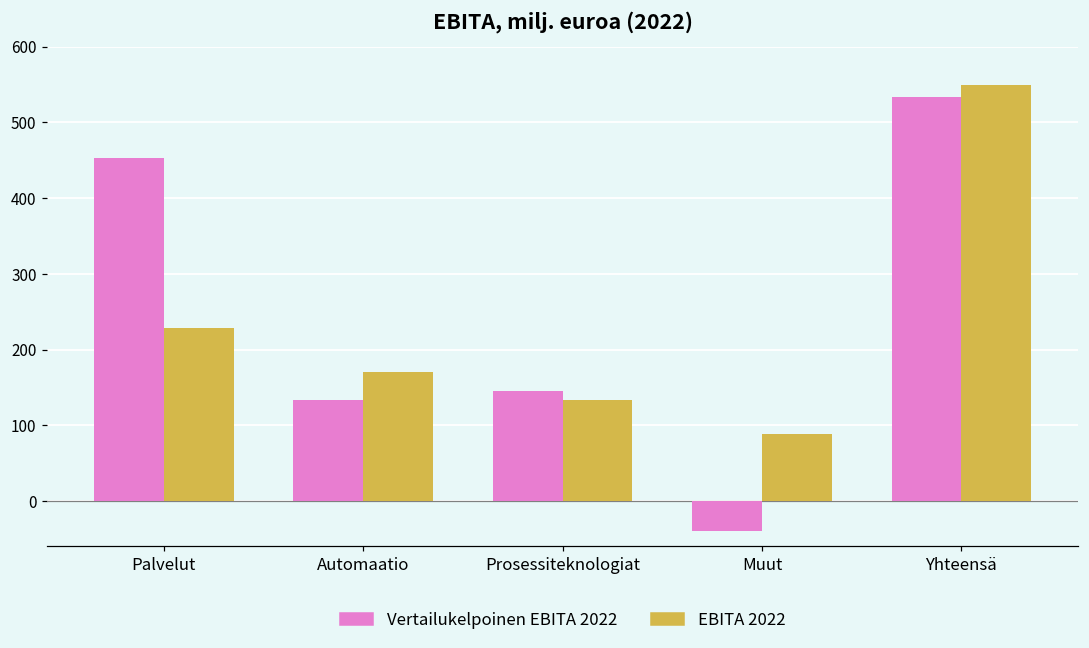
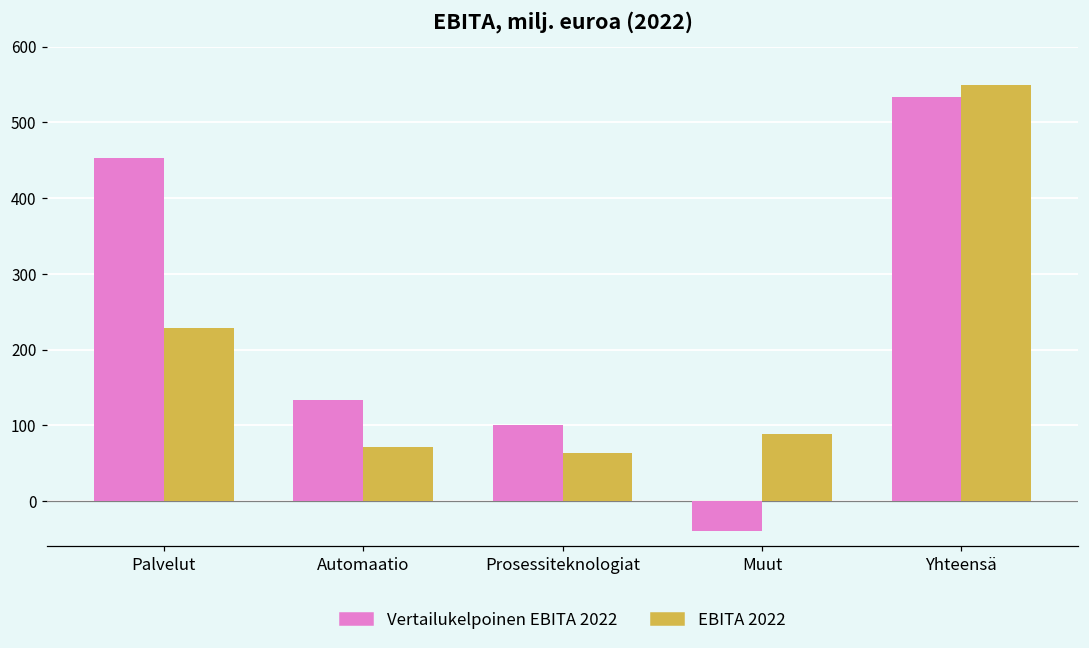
  {
    "Vertailukelpoinen EBITA 2022": {
      "Palvelut": 450,
      "Automaatio": 130,
-     "Prosessiteknologiat": 150,
+     "Prosessiteknologiat": 100,
      "Muut": -40,
      "Yhteensä": 530
    },
    "EBITA 2022": {
      "Palvelut": 230,
-     "Automaatio": 170,
-     "Prosessiteknologiat": 130,
+     "Automaatio": 70,
+     "Prosessiteknologiat": 60,
      "Muut": 90,
      "Yhteensä": 550
    }
  }
